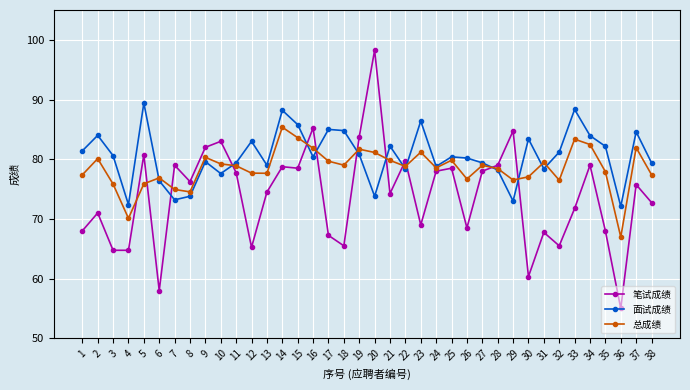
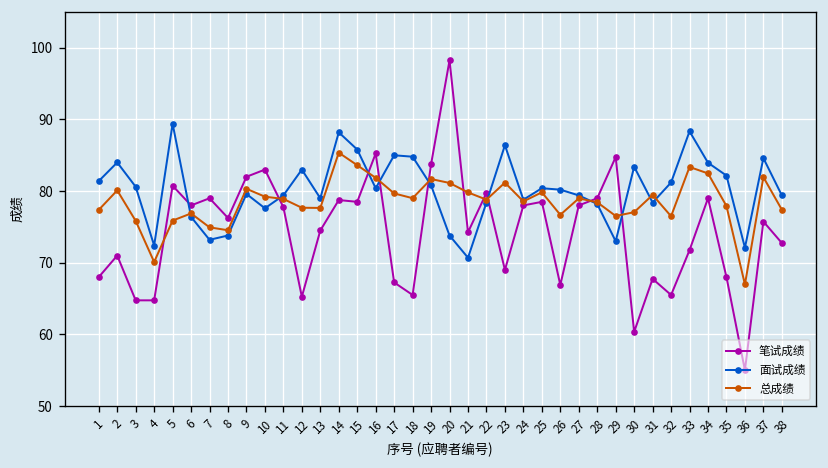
  {
    "笔试成绩": {
      "1": 68,
      "2": 71,
      "3": 65,
      "4": 65,
      "5": 81,
-     "6": 58,
+     "6": 78,
      "7": 79,
      "8": 76,
      "9": 82,
      "10": 83,
      "11": 78,
      "12": 65,
      "13": 75,
      "14": 79,
      "15": 79,
      "16": 85,
      "17": 67,
      "18": 66,
      "19": 84,
      "20": 98,
      "21": 74,
      "22": 80,
      "23": 69,
      "24": 78,
      "25": 79,
-     "26": 69,
+     "26": 67,
      "27": 78,
      "28": 79,
      "29": 85,
      "30": 60,
      "31": 68,
      "32": 66,
      "33": 72,
      "34": 79,
      "35": 68,
      "37": 76,
      "38": 73
    },
    "面试成绩": {
      "1": 81,
      "2": 84,
      "3": 81,
      "4": 72,
      "5": 89,
      "6": 76,
      "7": 73,
      "8": 74,
      "9": 80,
      "10": 78,
      "11": 79,
      "12": 83,
      "13": 79,
      "14": 88,
      "15": 86,
      "16": 80,
      "17": 85,
      "18": 85,
      "19": 81,
      "20": 74,
-     "21": 82,
+     "21": 71,
      "23": 86,
      "25": 80,
      "26": 80,
      "29": 73,
      "30": 83,
      "31": 78,
      "32": 81,
      "33": 88,
      "34": 84,
      "35": 82,
      "36": 72,
      "37": 85,
      "38": 79
    },
    "总成绩": {
      "1": 77,
      "2": 80,
      "3": 76,
      "4": 70,
      "5": 76,
      "6": 77,
      "7": 75,
      "8": 75,
      "9": 80,
      "10": 79,
      "11": 79,
      "12": 78,
      "13": 78,
      "14": 85,
      "15": 84,
      "16": 82,
      "17": 80,
      "18": 79,
      "19": 82,
      "20": 81,
      "21": 80,
      "23": 81,
      "25": 80,
      "26": 77,
      "29": 77,
      "30": 77,
      "31": 79,
      "32": 76,
      "33": 83,
      "34": 82,
      "35": 78,
      "36": 67,
      "37": 82,
      "38": 77
    }
  }
